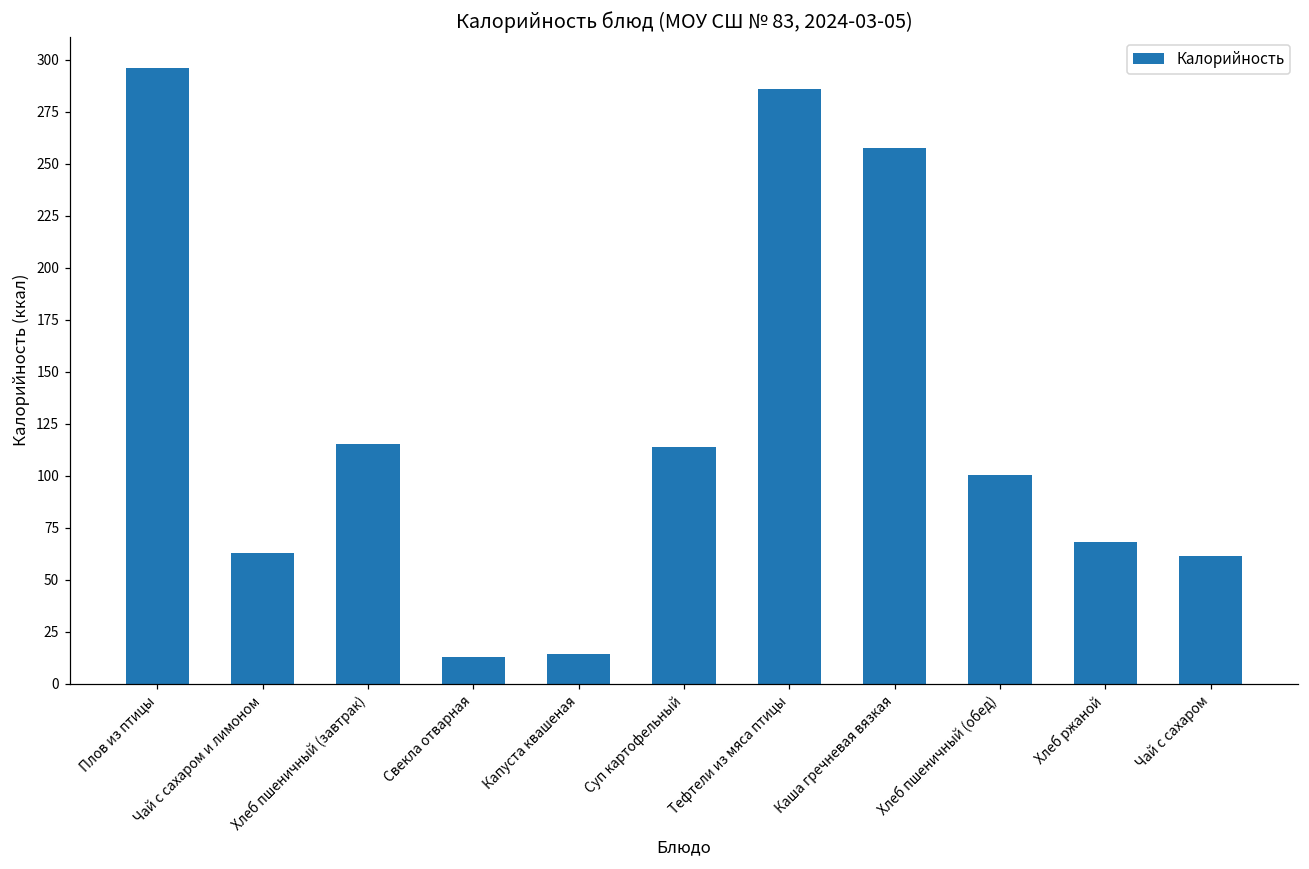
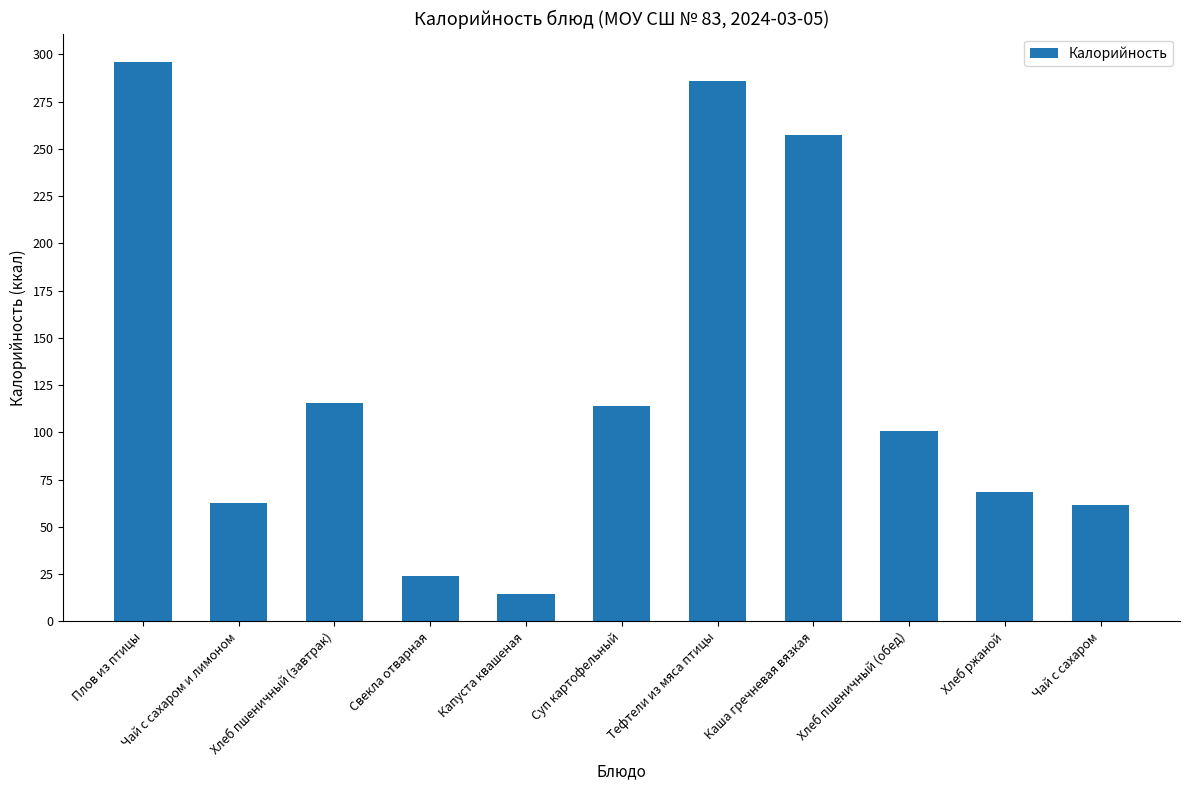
  {
    "Плов из птицы": 296,
    "Чай с сахаром и лимоном": 63,
    "Хлеб пшеничный (завтрак)": 115,
-   "Свекла отварная": 13,
+   "Свекла отварная": 24,
    "Капуста квашеная": 14,
    "Суп картофельный": 114,
    "Тефтели из мяса птицы": 286,
    "Каша гречневая вязкая": 258,
    "Хлеб пшеничный (обед)": 101,
    "Хлеб ржаной": 68,
    "Чай с сахаром": 61
  }
